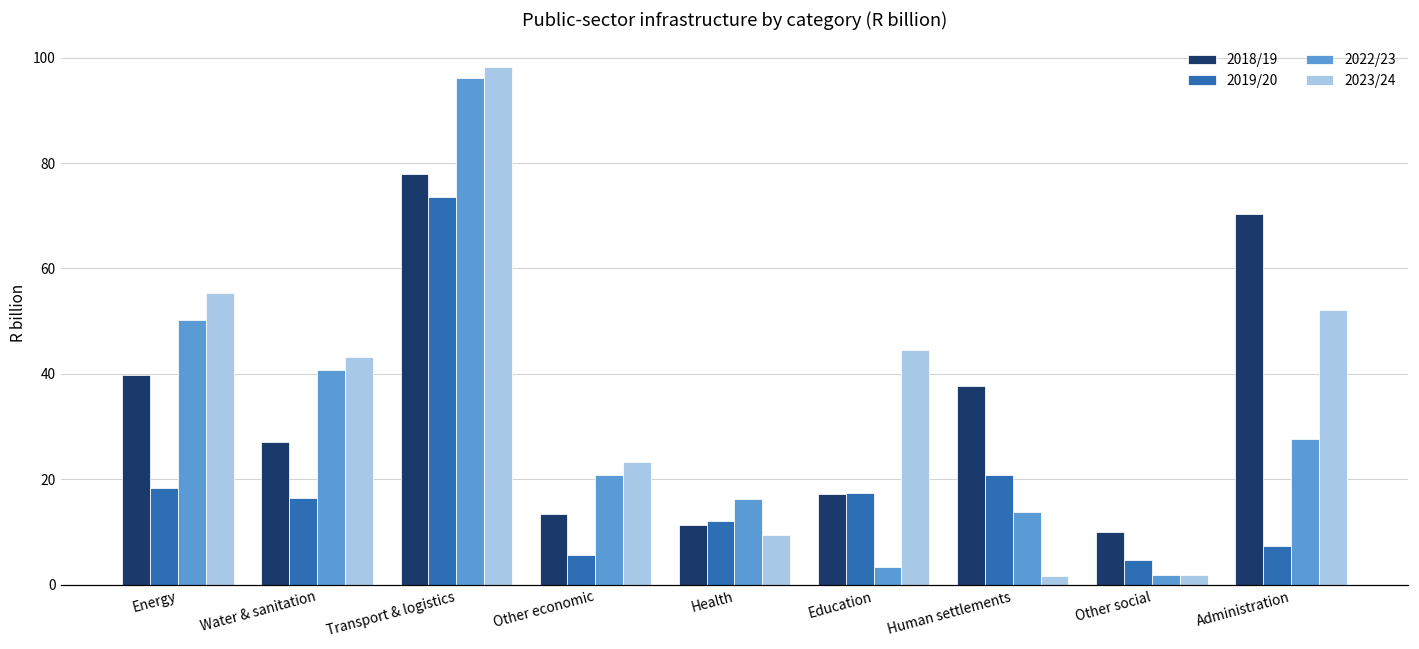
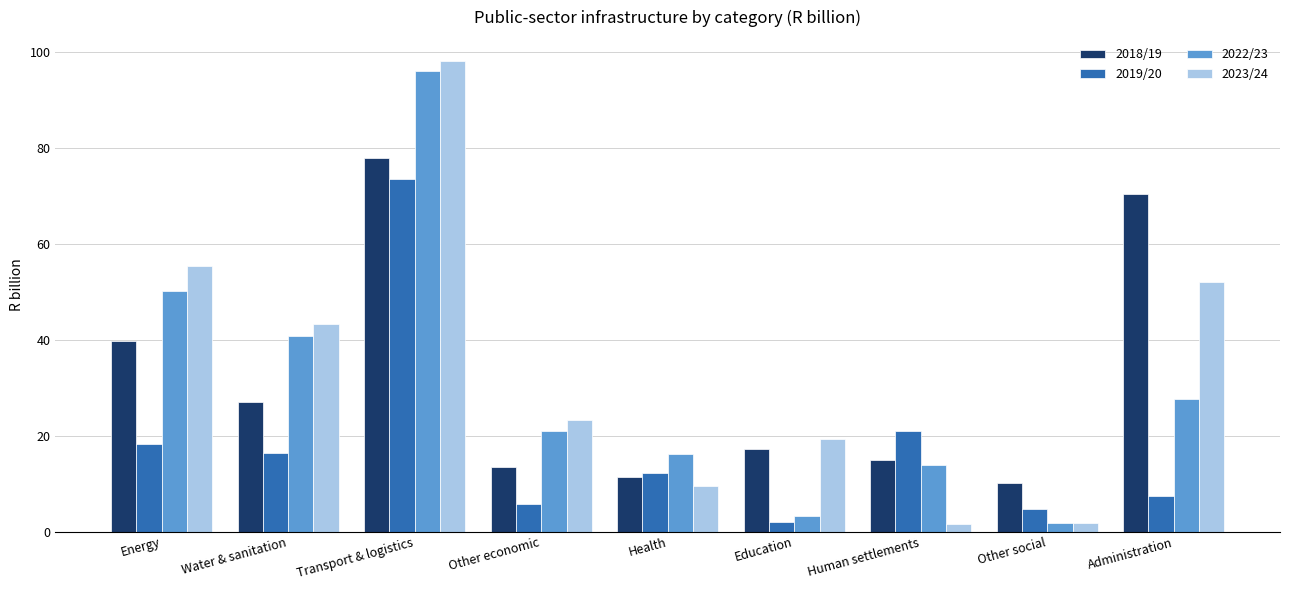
  {
    "2018/19": {
      "Energy": 40,
      "Water & sanitation": 27,
      "Transport & logistics": 78,
      "Other economic": 13,
      "Health": 11,
      "Education": 17,
-     "Human settlements": 38,
+     "Human settlements": 15,
      "Other social": 10,
      "Administration": 70
    },
    "2019/20": {
      "Energy": 18,
      "Water & sanitation": 16,
      "Transport & logistics": 74,
      "Other economic": 6,
      "Health": 12,
-     "Education": 17,
+     "Education": 2,
      "Human settlements": 21,
      "Other social": 5,
      "Administration": 7
    },
    "2022/23": {
      "Energy": 50,
      "Water & sanitation": 41,
      "Transport & logistics": 96,
      "Other economic": 21,
      "Health": 16,
      "Education": 3,
      "Human settlements": 14,
      "Other social": 2,
      "Administration": 28
    },
    "2023/24": {
      "Energy": 55,
      "Water & sanitation": 43,
      "Transport & logistics": 98,
      "Other economic": 23,
      "Health": 9,
-     "Education": 45,
+     "Education": 19,
      "Human settlements": 2,
      "Other social": 2,
      "Administration": 52
    }
  }
